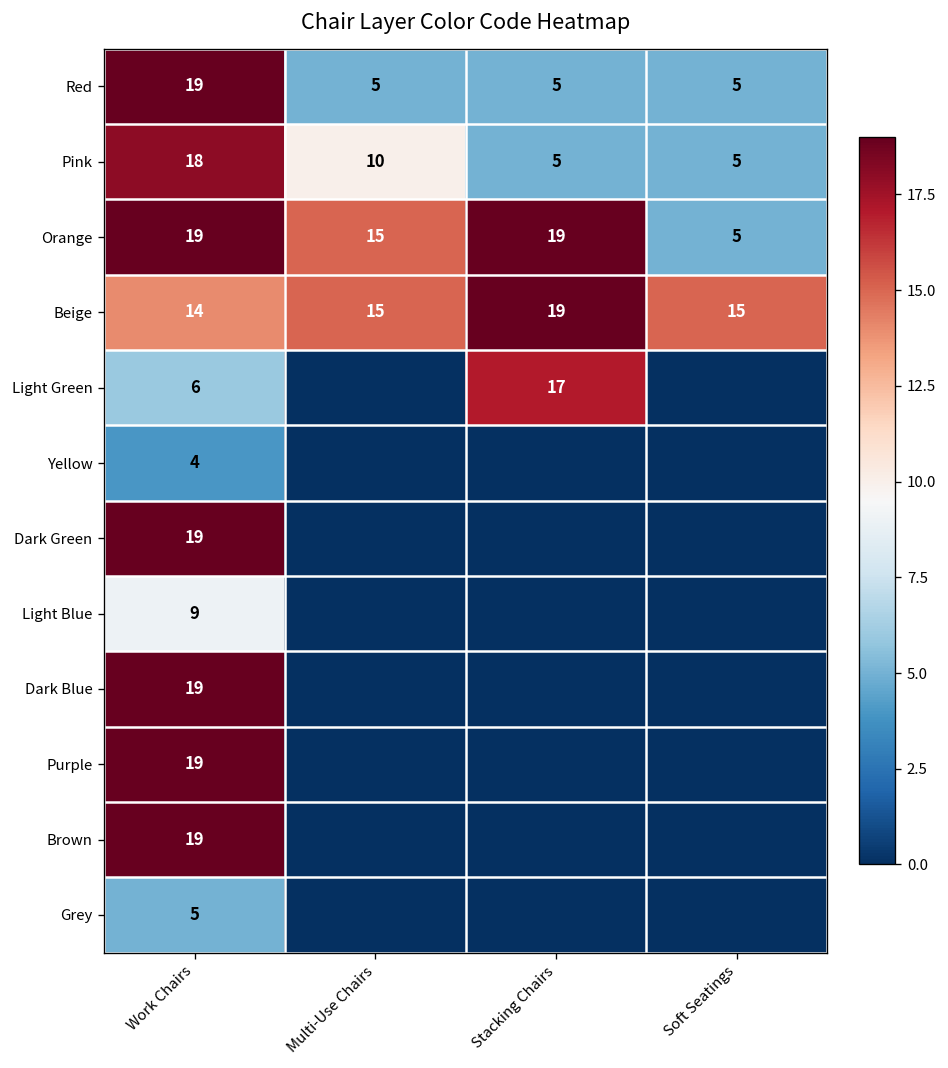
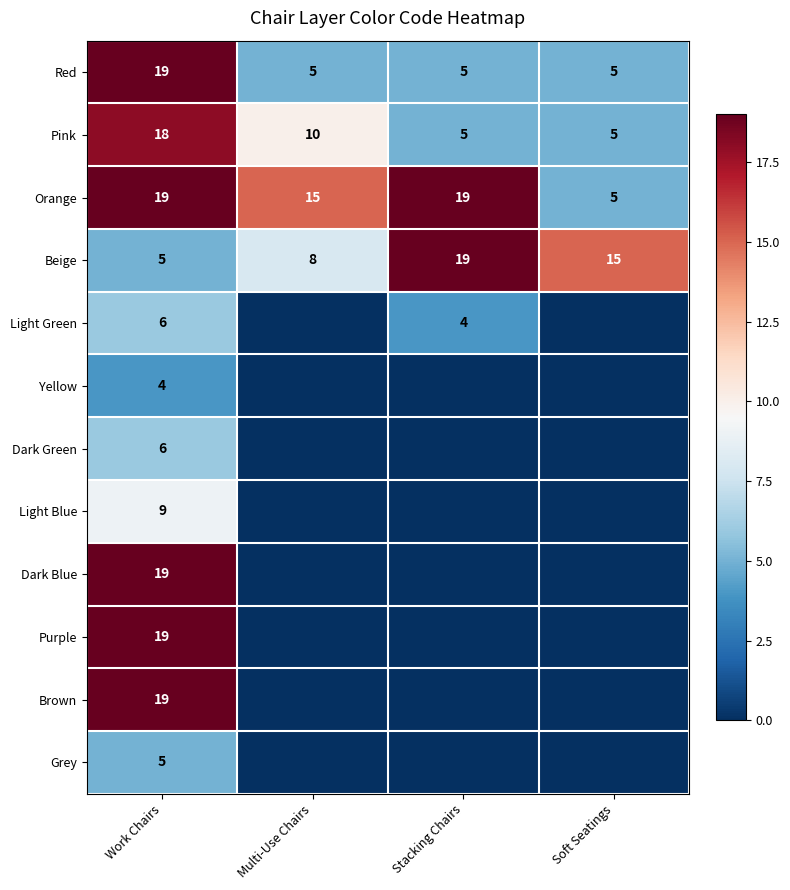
  {
    "Red": {
      "Work Chairs": 19,
      "Multi-Use Chairs": 5,
      "Stacking Chairs": 5,
      "Soft Seatings": 5
    },
    "Pink": {
      "Work Chairs": 18,
      "Multi-Use Chairs": 10,
      "Stacking Chairs": 5,
      "Soft Seatings": 5
    },
    "Orange": {
      "Work Chairs": 19,
      "Multi-Use Chairs": 15,
      "Stacking Chairs": 19,
      "Soft Seatings": 5
    },
    "Beige": {
-     "Work Chairs": 14,
-     "Multi-Use Chairs": 15,
+     "Work Chairs": 5,
+     "Multi-Use Chairs": 8,
      "Stacking Chairs": 19,
      "Soft Seatings": 15
    },
    "Light Green": {
      "Work Chairs": 6,
-     "Stacking Chairs": 17
+     "Stacking Chairs": 4
    },
    "Yellow": {
      "Work Chairs": 4
    },
    "Dark Green": {
-     "Work Chairs": 19
+     "Work Chairs": 6
    },
    "Light Blue": {
      "Work Chairs": 9
    },
    "Dark Blue": {
      "Work Chairs": 19
    },
    "Purple": {
      "Work Chairs": 19
    },
    "Brown": {
      "Work Chairs": 19
    },
    "Grey": {
      "Work Chairs": 5
    }
  }
